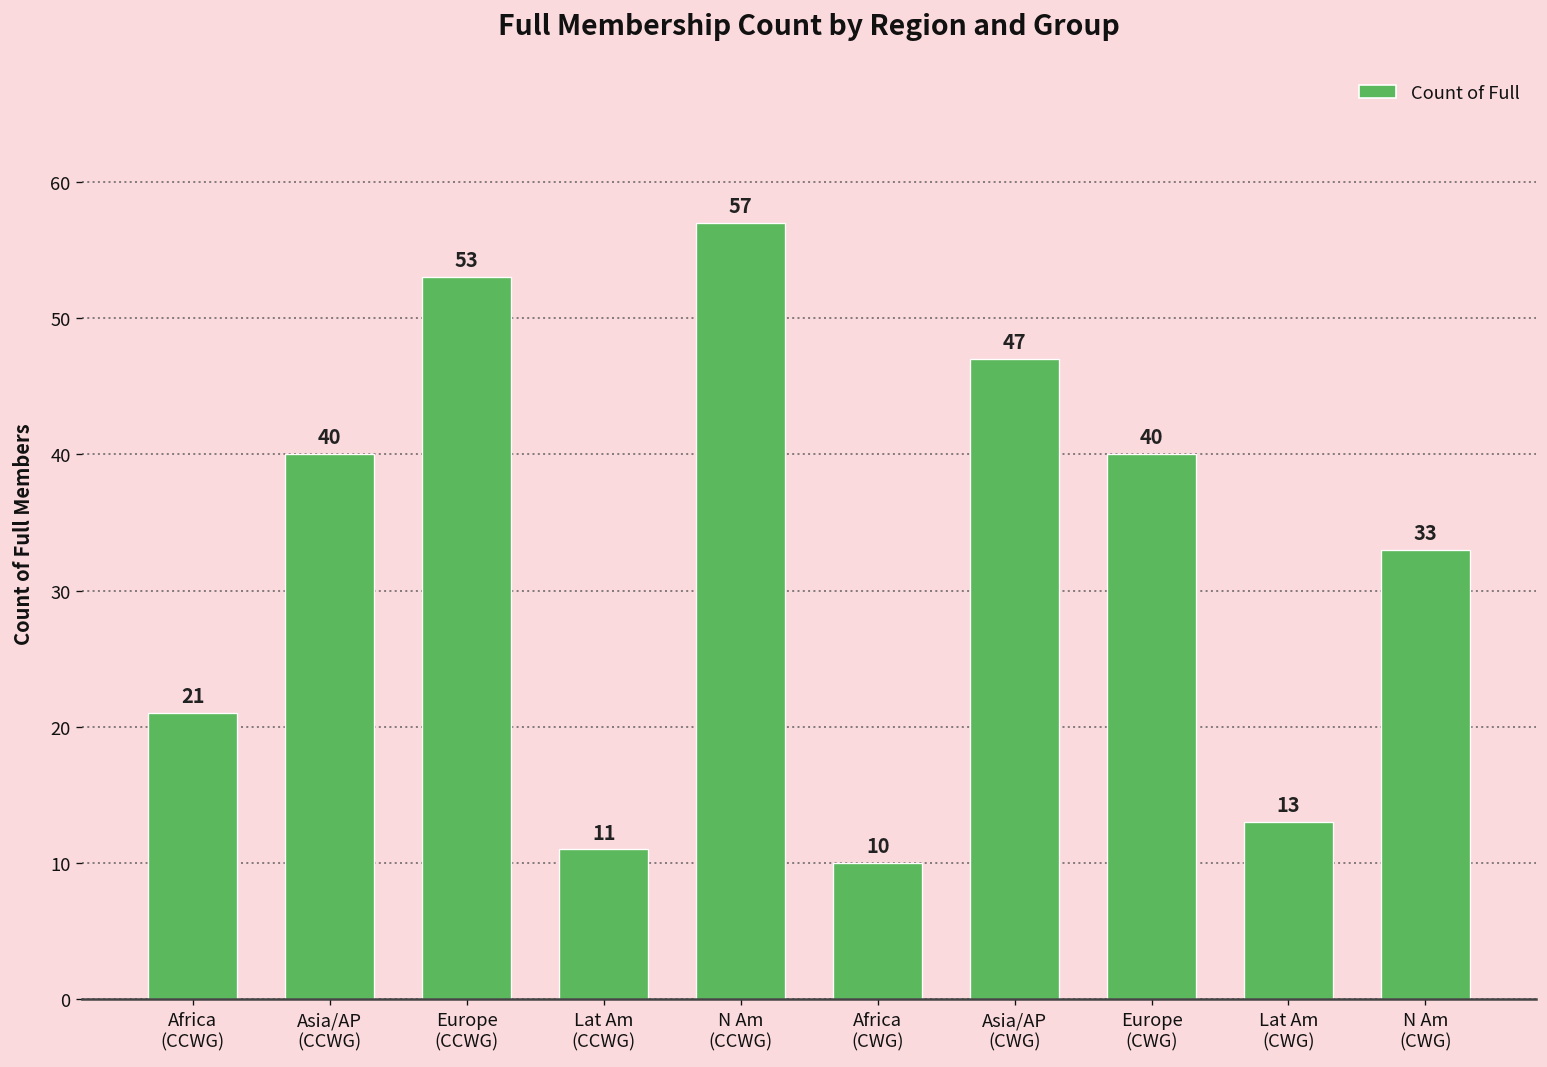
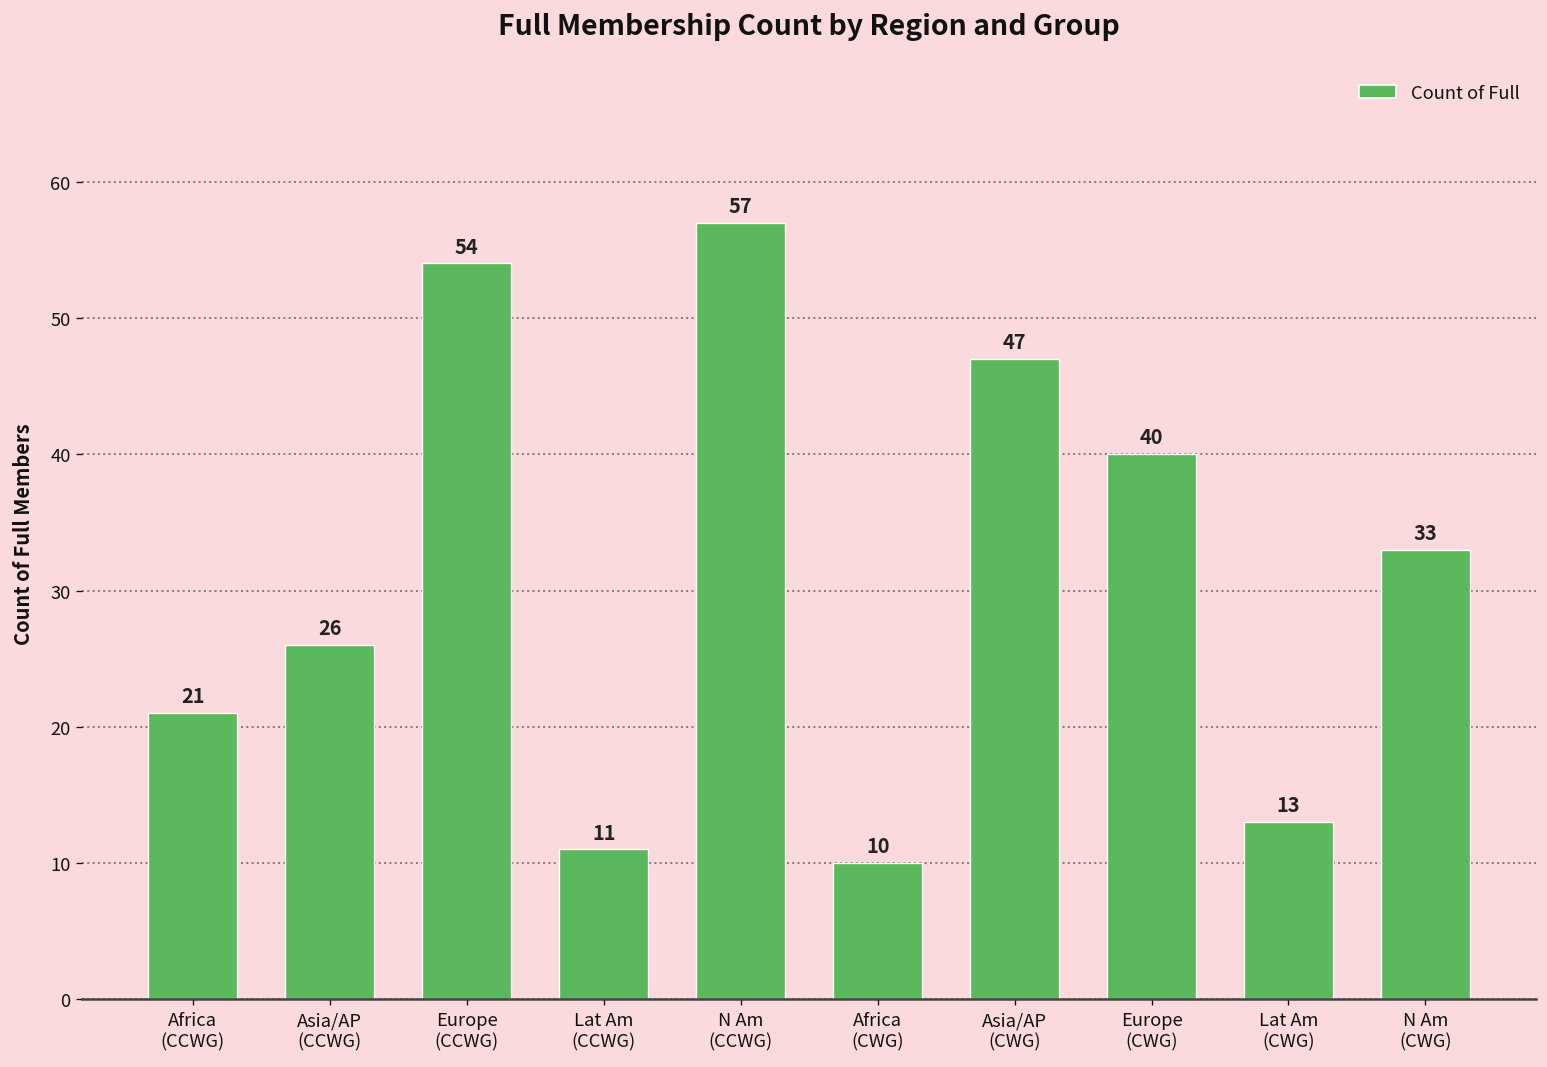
  {
    "Africa (CCWG)": 21,
-   "Asia/AP (CCWG)": 40,
-   "Europe (CCWG)": 53,
+   "Asia/AP (CCWG)": 26,
+   "Europe (CCWG)": 54,
    "Lat Am (CCWG)": 11,
    "N Am (CCWG)": 57,
    "Africa (CWG)": 10,
    "Asia/AP (CWG)": 47,
    "Europe (CWG)": 40,
    "Lat Am (CWG)": 13,
    "N Am (CWG)": 33
  }
